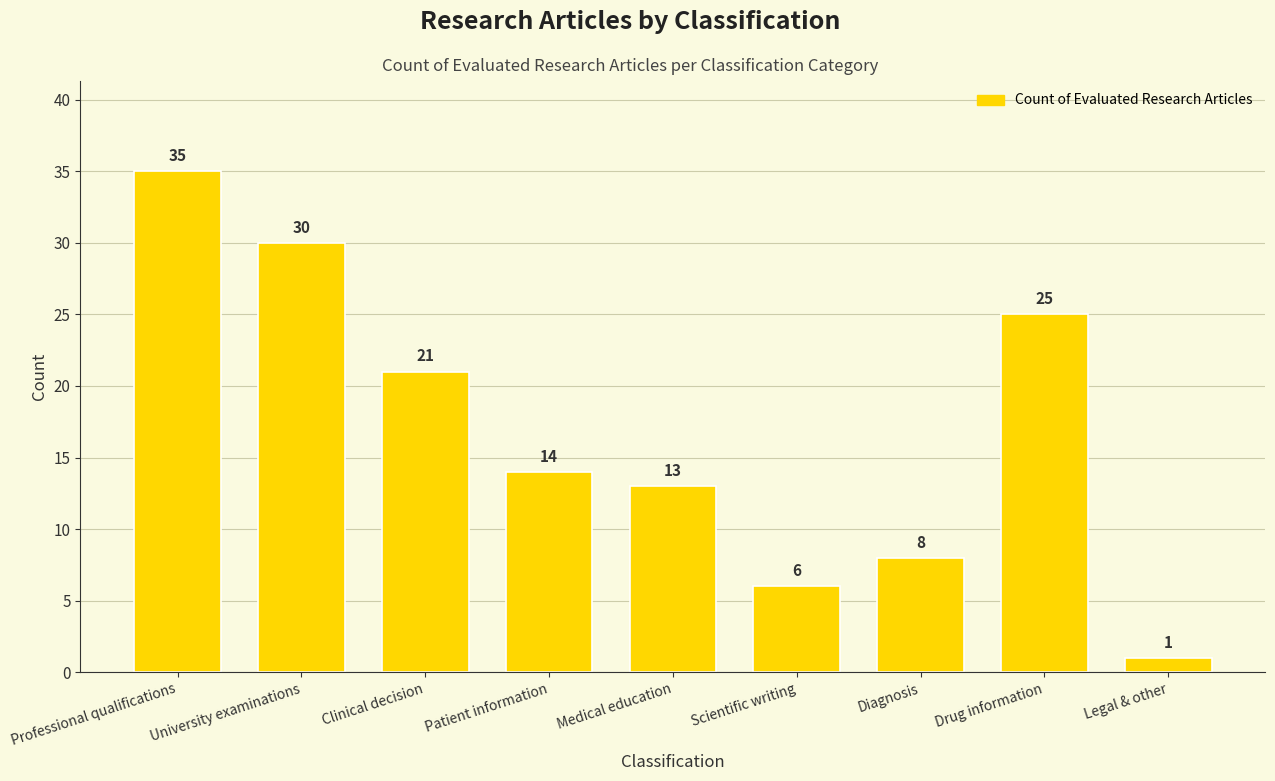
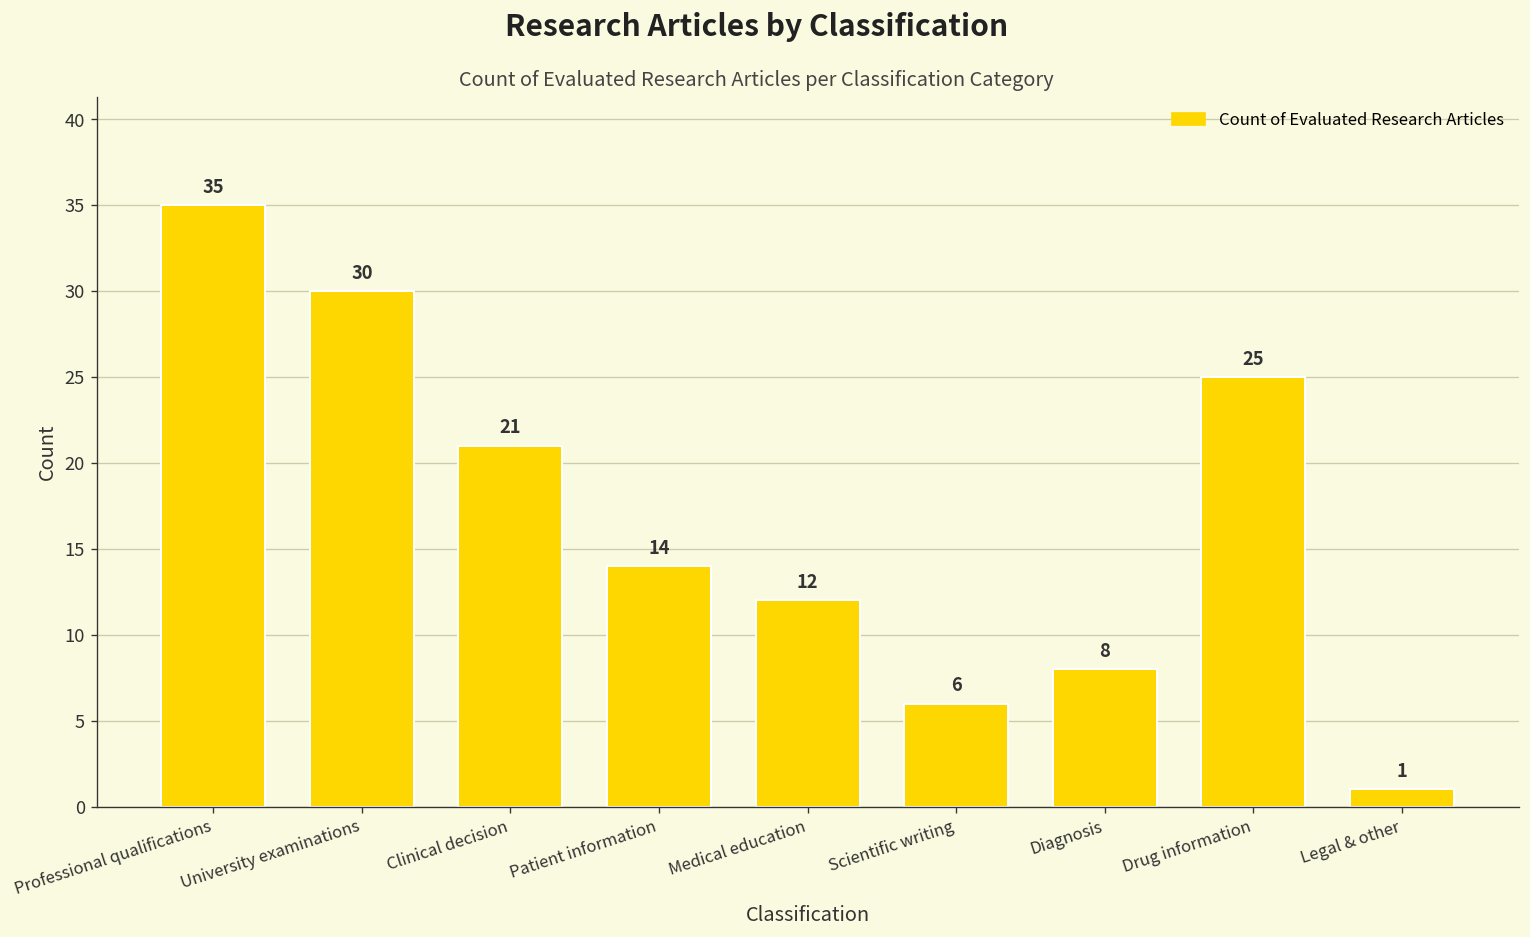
  {
    "Professional qualifications": 35,
    "University examinations": 30,
    "Clinical decision": 21,
    "Patient information": 14,
-   "Medical education": 13,
+   "Medical education": 12,
    "Scientific writing": 6,
    "Diagnosis": 8,
    "Drug information": 25,
    "Legal & other": 1
  }
